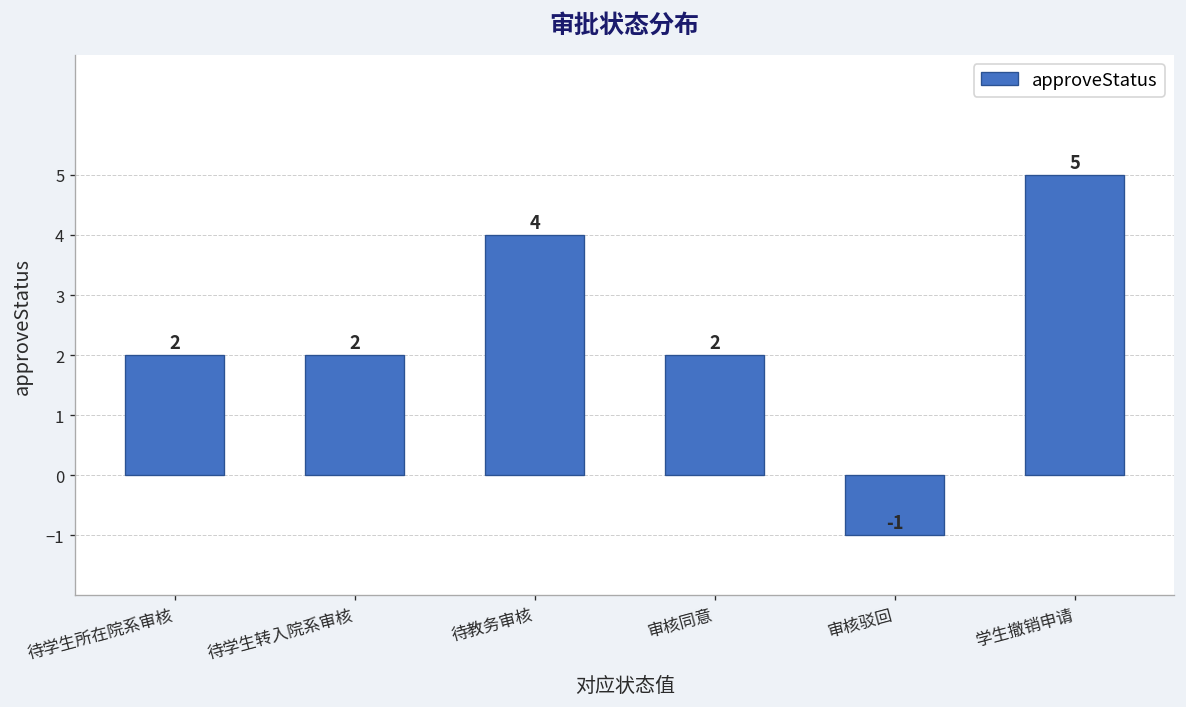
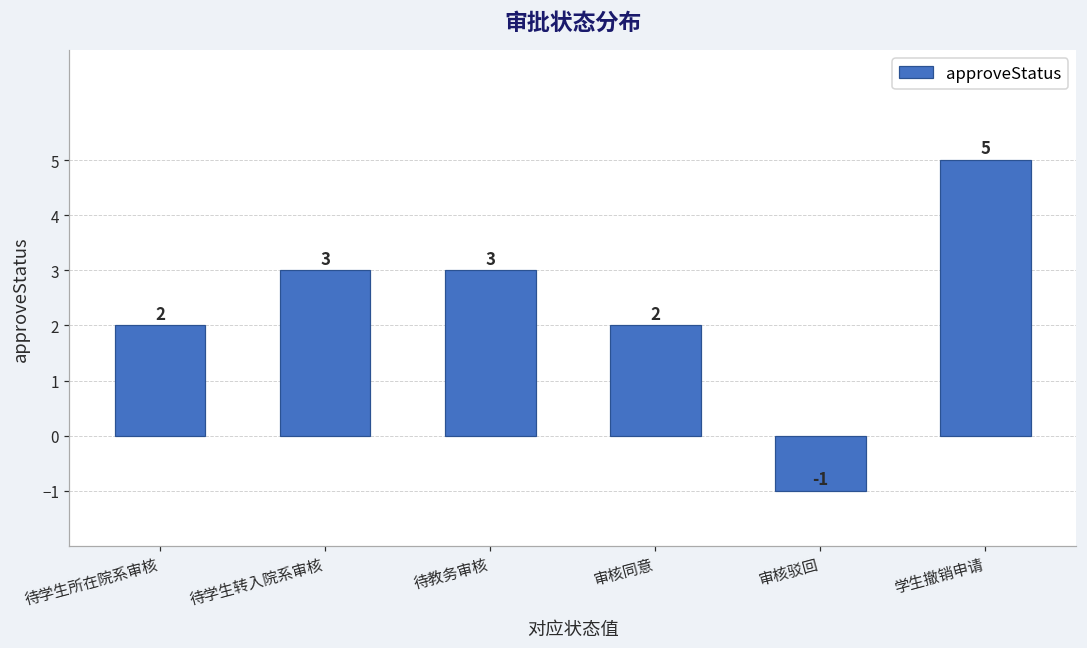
  {
    "待学生所在院系审核": 2,
-   "待学生转入院系审核": 2,
-   "待教务审核": 4,
+   "待学生转入院系审核": 3,
+   "待教务审核": 3,
    "审核同意": 2,
    "审核驳回": -1,
    "学生撤销申请": 5
  }
